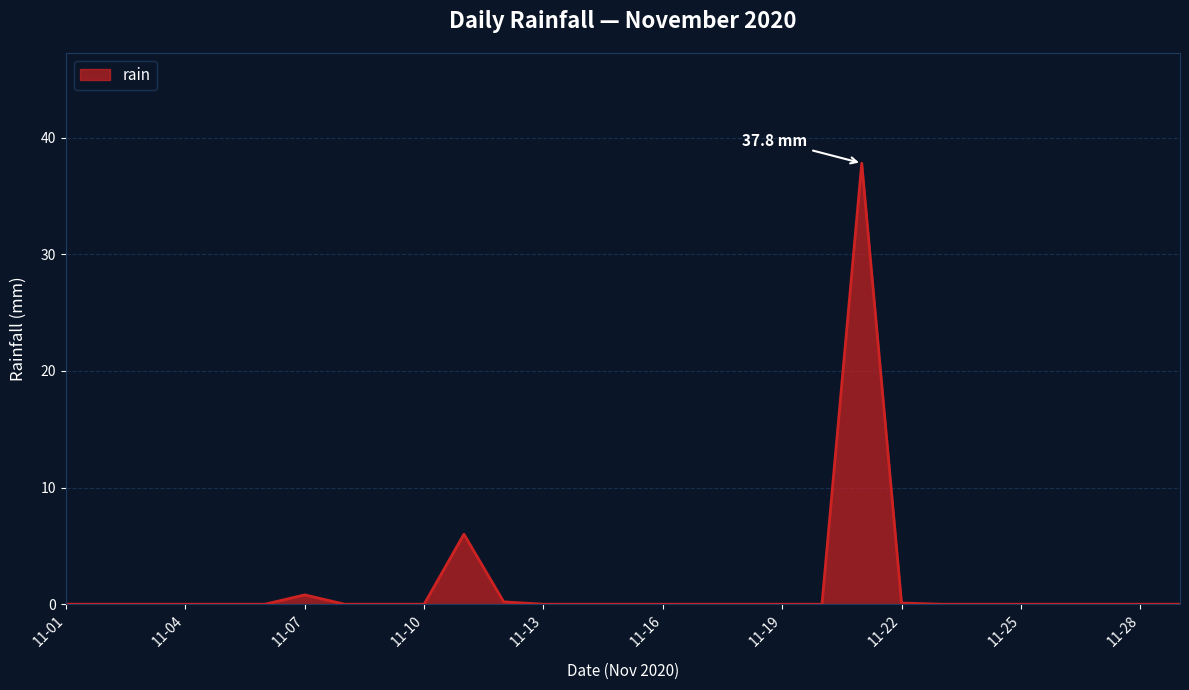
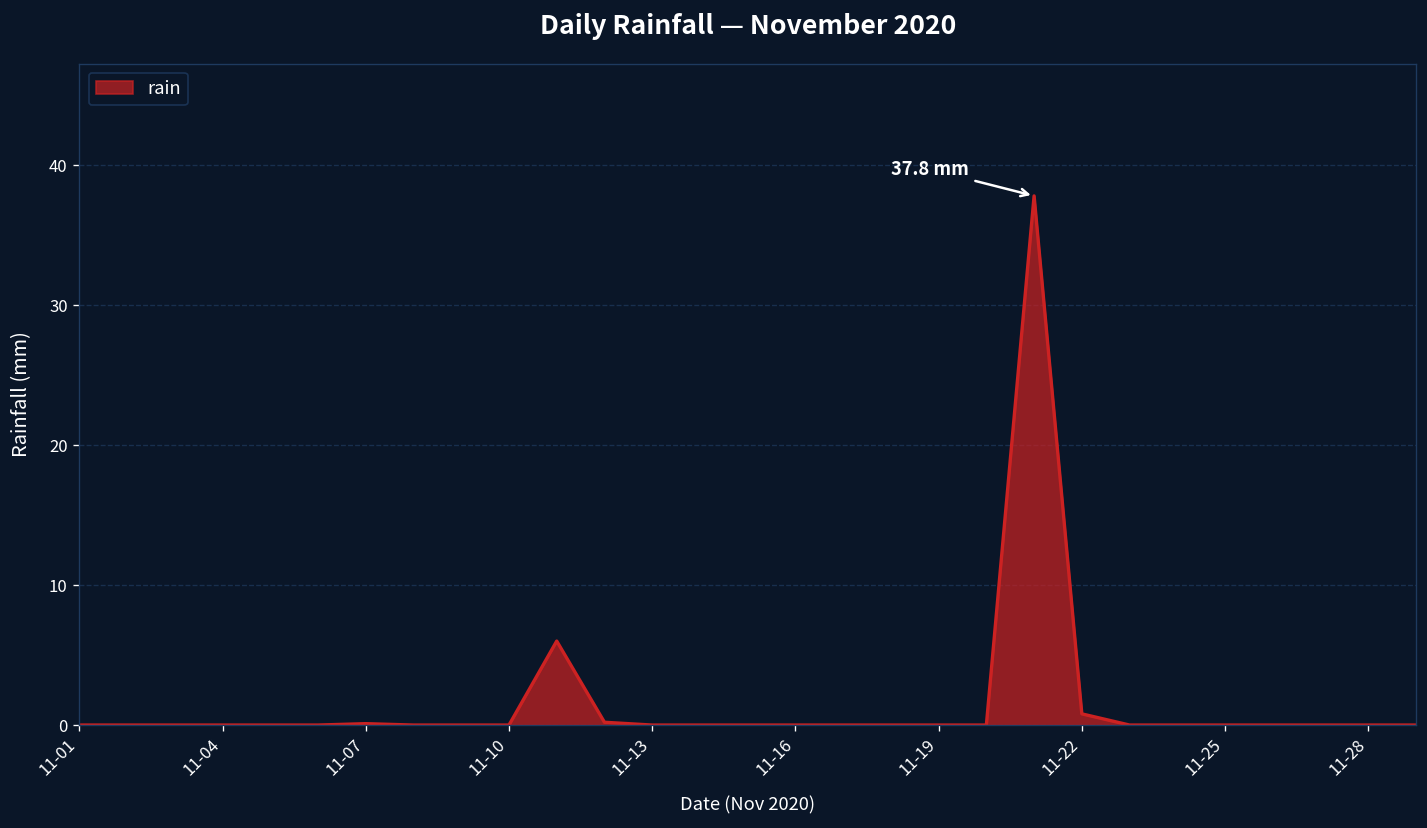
  {
    "11-01": 0.0,
    "11-04": 0.0,
-   "11-07": 0.8,
+   "11-07": 0.1,
    "11-10": 0.0,
    "11-13": 0.0,
    "11-16": 0.0,
    "11-19": 0.0,
-   "11-22": 0.1,
+   "11-22": 0.8,
    "11-25": 0.0,
    "11-28": 0.0
  }
